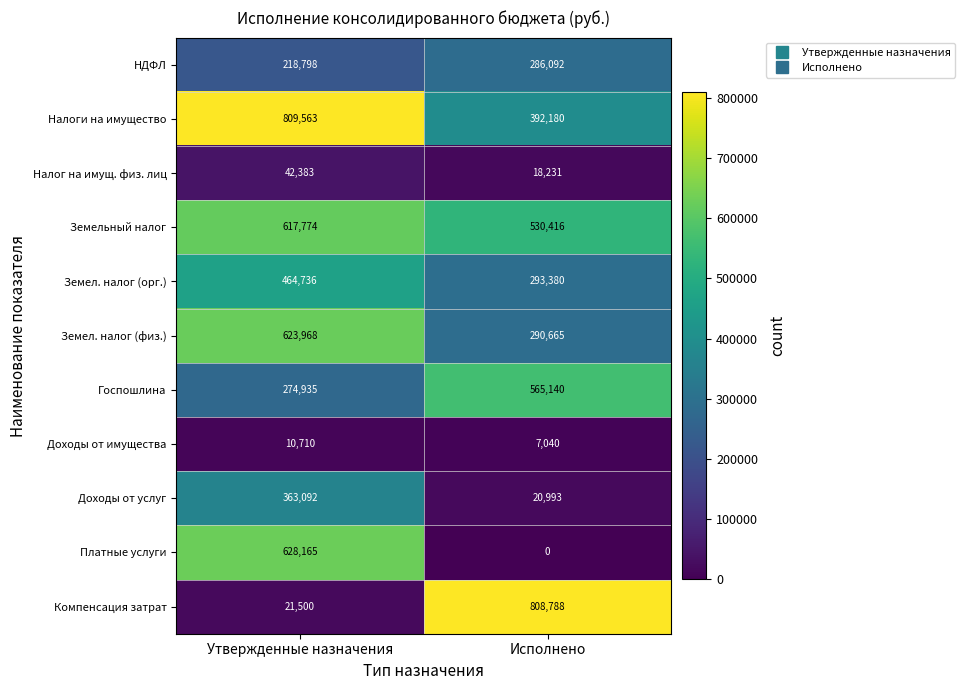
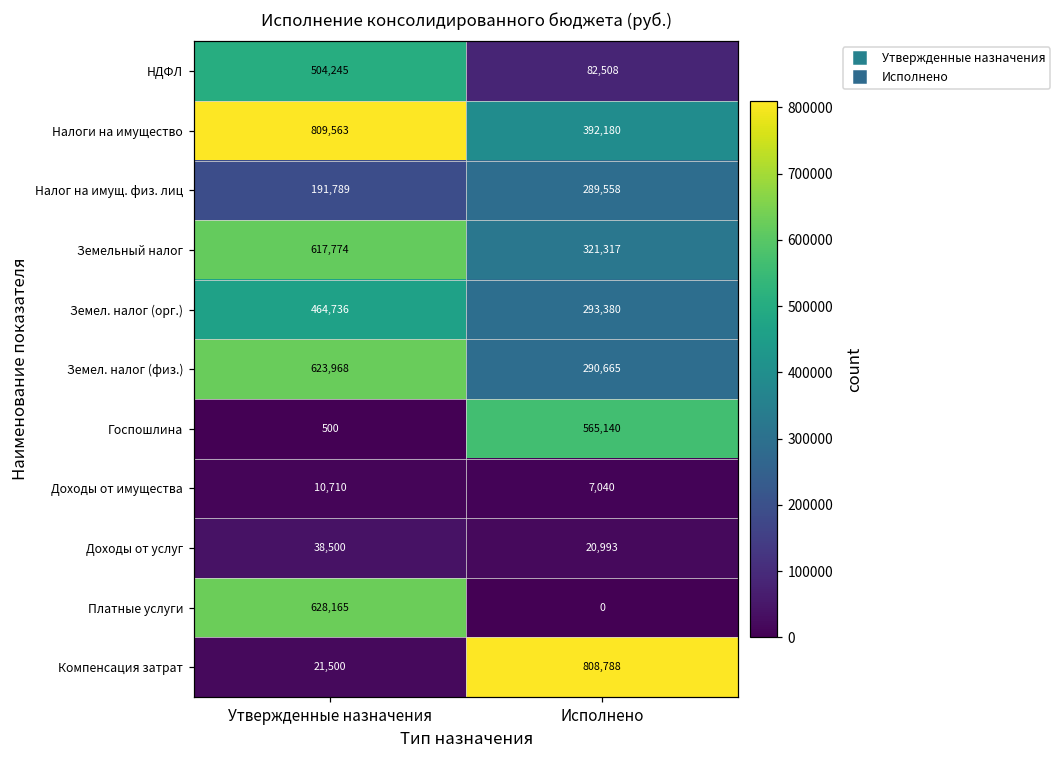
  {
    "НДФЛ": {
-     "Утвержденные назначения": "218,798",
-     "Исполнено": "286,092"
+     "Утвержденные назначения": "504,245",
+     "Исполнено": "82,508"
    },
    "Налоги на имущество": {
      "Утвержденные назначения": "809,563",
      "Исполнено": "392,180"
    },
    "Налог на имущ. физ. лиц": {
-     "Утвержденные назначения": "42,383",
-     "Исполнено": "18,231"
+     "Утвержденные назначения": "191,789",
+     "Исполнено": "289,558"
    },
    "Земельный налог": {
      "Утвержденные назначения": "617,774",
-     "Исполнено": "530,416"
+     "Исполнено": "321,317"
    },
    "Земел. налог (орг.)": {
      "Утвержденные назначения": "464,736",
      "Исполнено": "293,380"
    },
    "Земел. налог (физ.)": {
      "Утвержденные назначения": "623,968",
      "Исполнено": "290,665"
    },
    "Госпошлина": {
-     "Утвержденные назначения": "274,935",
+     "Утвержденные назначения": "500",
      "Исполнено": "565,140"
    },
    "Доходы от имущества": {
      "Утвержденные назначения": "10,710",
      "Исполнено": "7,040"
    },
    "Доходы от услуг": {
-     "Утвержденные назначения": "363,092",
+     "Утвержденные назначения": "38,500",
      "Исполнено": "20,993"
    },
    "Платные услуги": {
      "Утвержденные назначения": "628,165",
      "Исполнено": "0"
    },
    "Компенсация затрат": {
      "Утвержденные назначения": "21,500",
      "Исполнено": "808,788"
    }
  }
